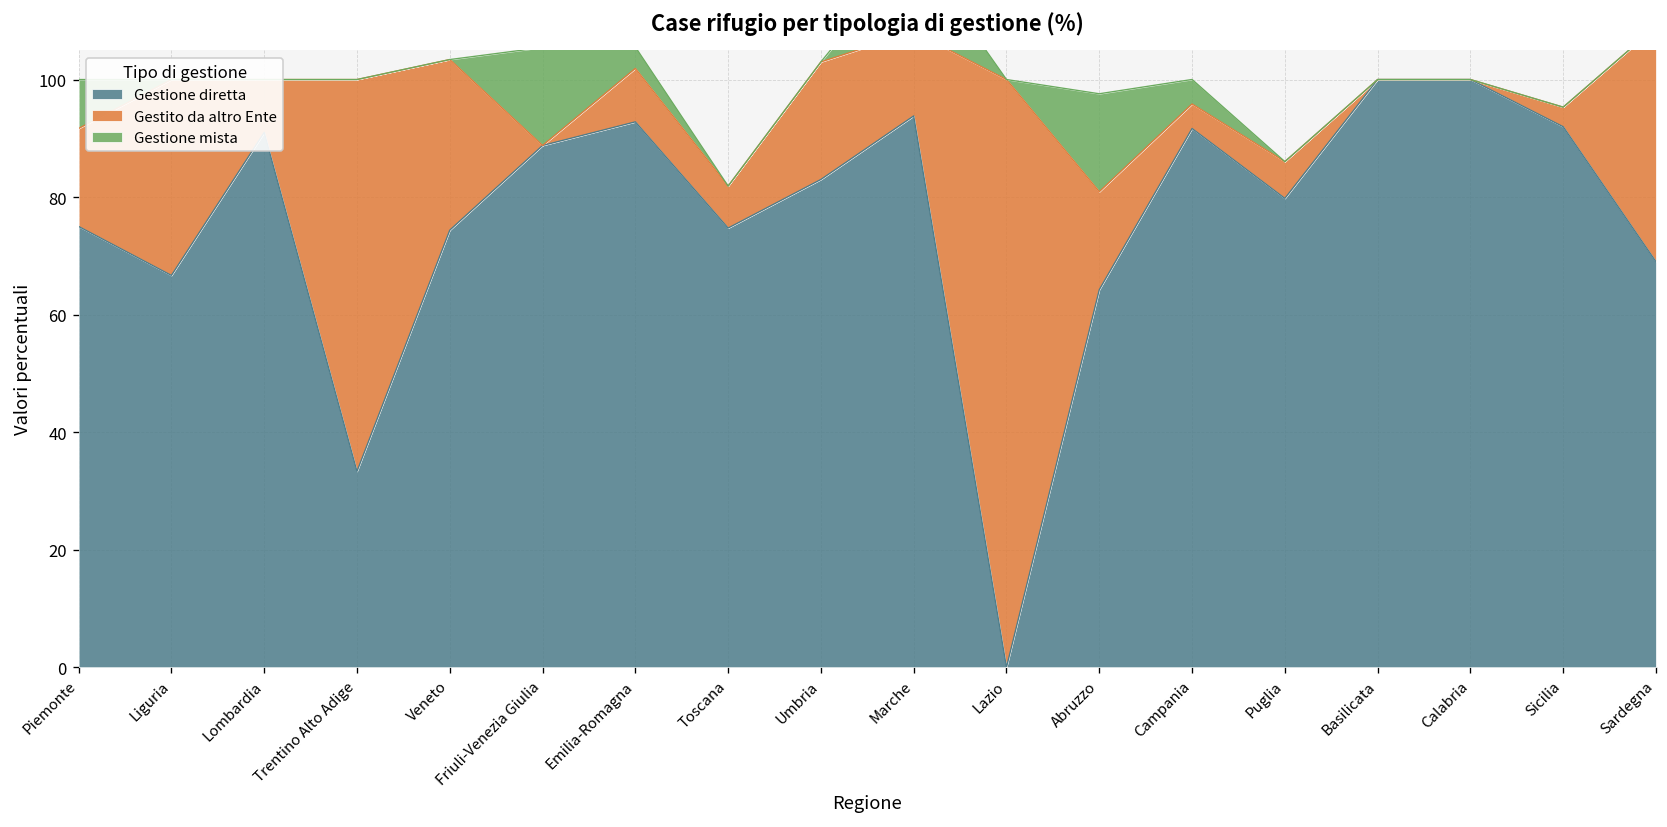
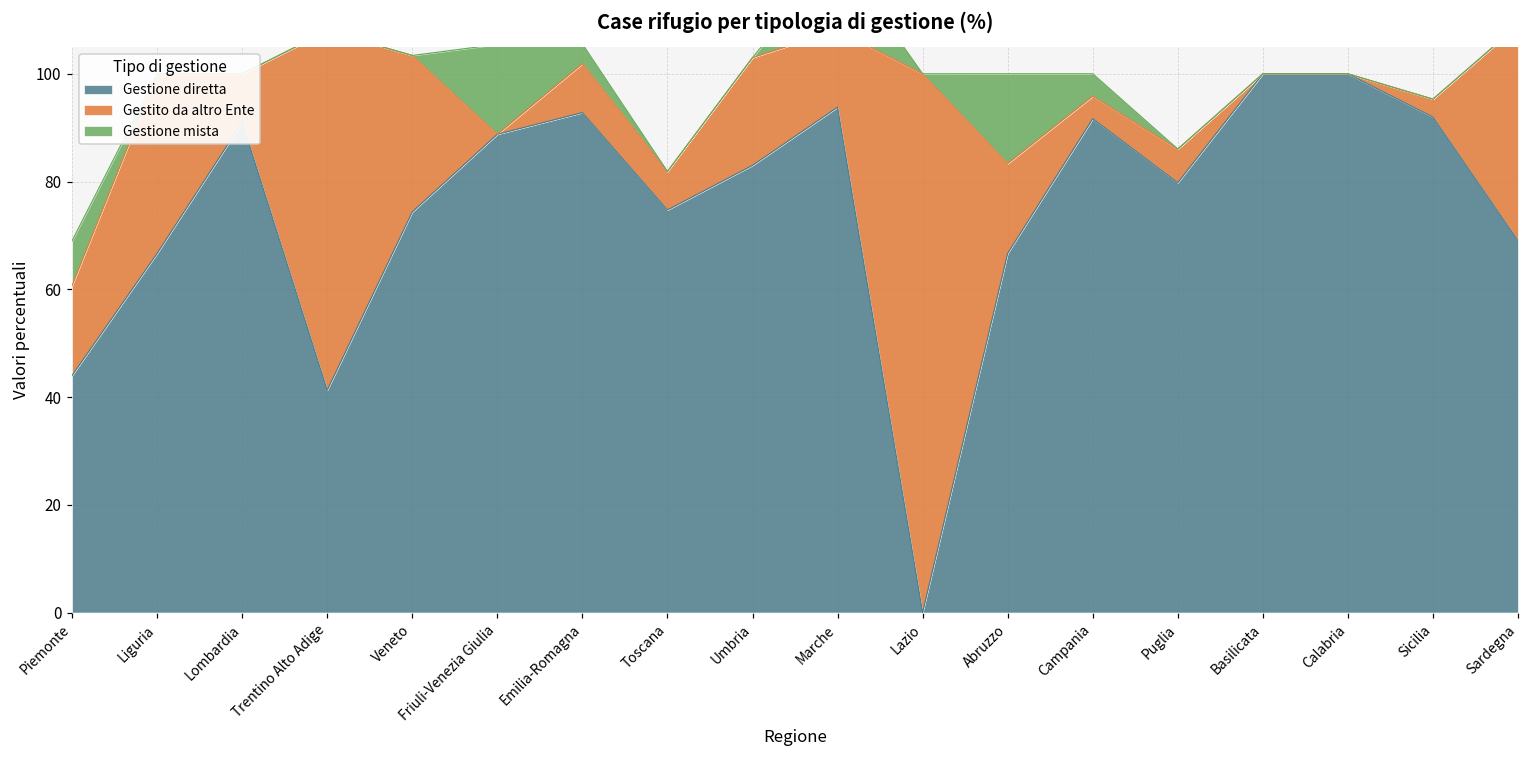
  {
    "Gestione diretta": {
-     "Piemonte": 75,
+     "Piemonte": 44,
      "Liguria": 67,
-     "Trentino Alto Adige": 33,
+     "Trentino Alto Adige": 41,
      "Veneto": 74,
      "Emilia-Romagna": 93,
      "Toscana": 75,
      "Umbria": 83,
      "Marche": 94,
      "Lazio": 0,
-     "Abruzzo": 64,
+     "Abruzzo": 67,
      "Campania": 92,
      "Puglia": 80,
      "Sicilia": 92,
      "Sardegna": 69
    },
    "Gestito da altro Ente": {
      "Piemonte": 17,
      "Emilia-Romagna": 9,
      "Abruzzo": 17,
      "Campania": 4
    },
    "Gestione mista": {
      "Piemonte": 8,
      "Abruzzo": 17,
      "Campania": 4
    }
  }
